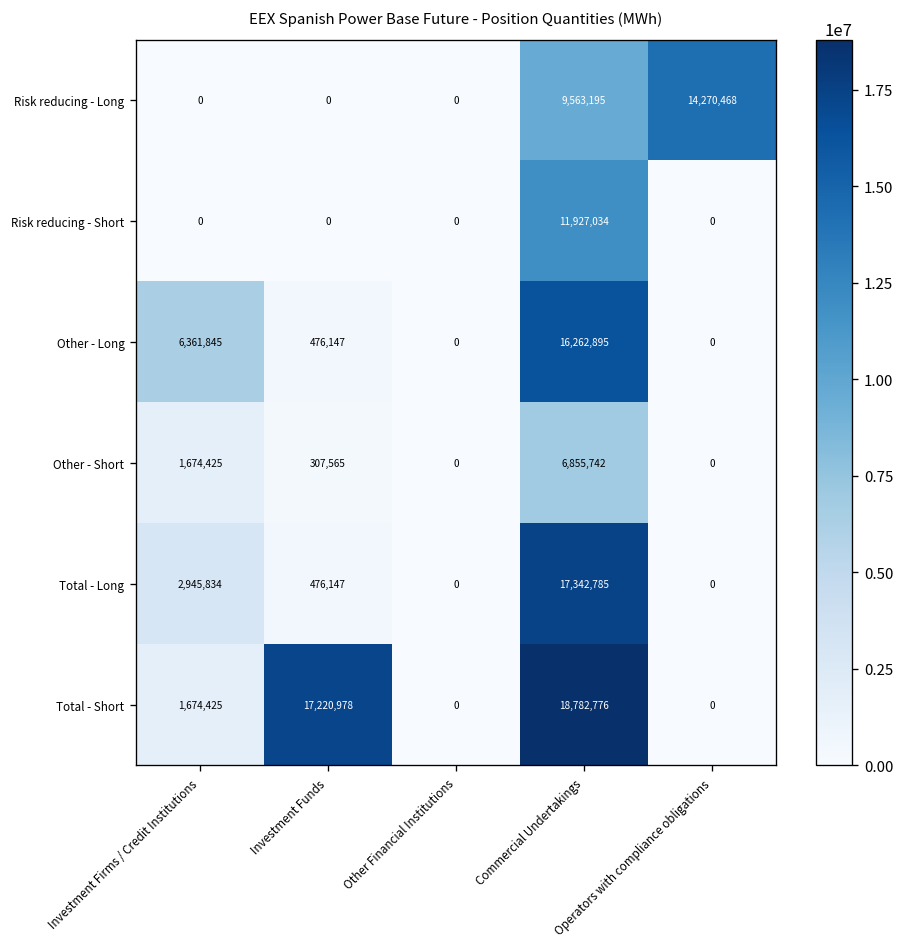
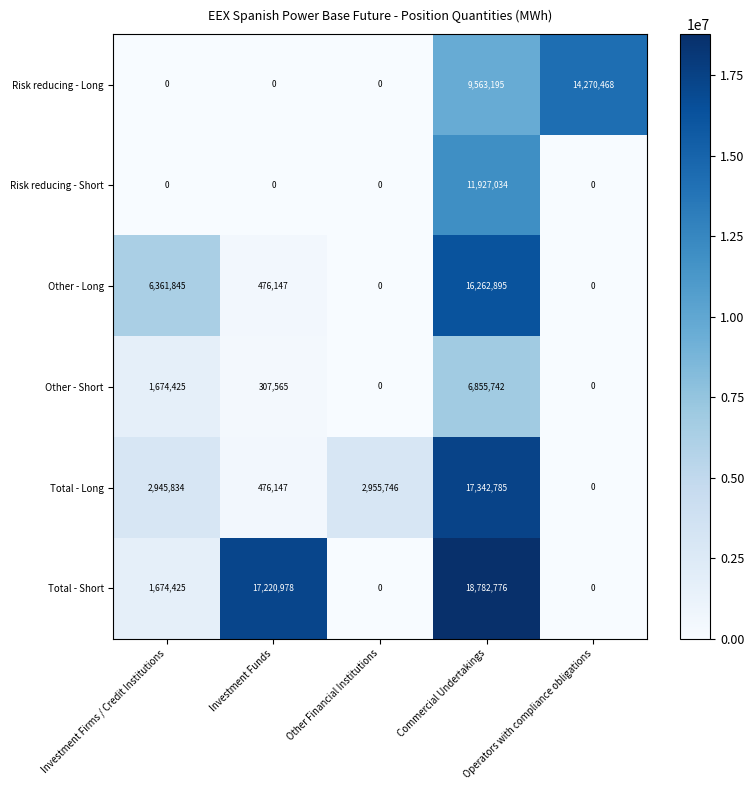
  {
    "Risk reducing - Long": {
      "Investment Firms / Credit Institutions": "0",
      "Investment Funds": "0",
      "Other Financial Institutions": "0",
      "Commercial Undertakings": "9,563,195",
      "Operators with compliance obligations": "14,270,468"
    },
    "Risk reducing - Short": {
      "Investment Firms / Credit Institutions": "0",
      "Investment Funds": "0",
      "Other Financial Institutions": "0",
      "Commercial Undertakings": "11,927,034",
      "Operators with compliance obligations": "0"
    },
    "Other - Long": {
      "Investment Firms / Credit Institutions": "6,361,845",
      "Investment Funds": "476,147",
      "Other Financial Institutions": "0",
      "Commercial Undertakings": "16,262,895",
      "Operators with compliance obligations": "0"
    },
    "Other - Short": {
      "Investment Firms / Credit Institutions": "1,674,425",
      "Investment Funds": "307,565",
      "Other Financial Institutions": "0",
      "Commercial Undertakings": "6,855,742",
      "Operators with compliance obligations": "0"
    },
    "Total - Long": {
      "Investment Firms / Credit Institutions": "2,945,834",
      "Investment Funds": "476,147",
-     "Other Financial Institutions": "0",
+     "Other Financial Institutions": "2,955,746",
      "Commercial Undertakings": "17,342,785",
      "Operators with compliance obligations": "0"
    },
    "Total - Short": {
      "Investment Firms / Credit Institutions": "1,674,425",
      "Investment Funds": "17,220,978",
      "Other Financial Institutions": "0",
      "Commercial Undertakings": "18,782,776",
      "Operators with compliance obligations": "0"
    }
  }
